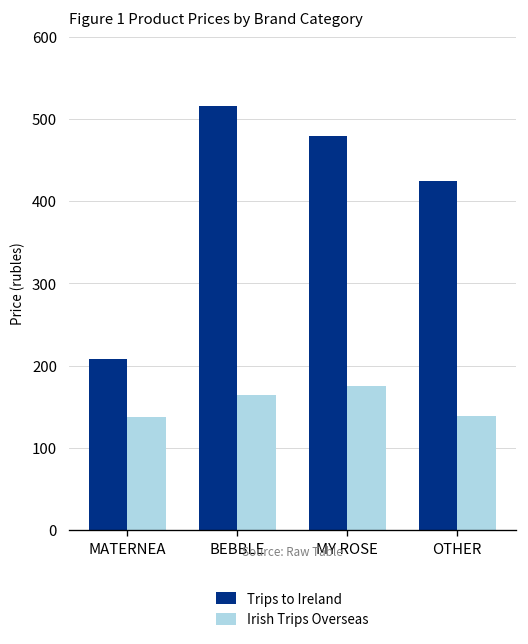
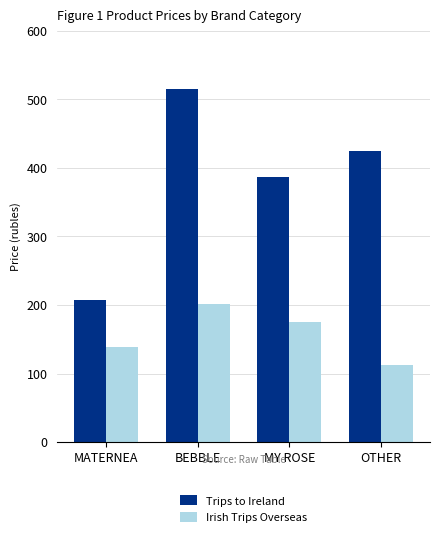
  {
    "Trips to Ireland": {
      "MATERNEA": 210,
      "BEBBLE": 520,
-     "MY ROSE": 480,
+     "MY ROSE": 390,
      "OTHER": 420
    },
    "Irish Trips Overseas": {
      "MATERNEA": 140,
-     "BEBBLE": 160,
+     "BEBBLE": 200,
      "MY ROSE": 180,
-     "OTHER": 140
+     "OTHER": 110
    }
  }
